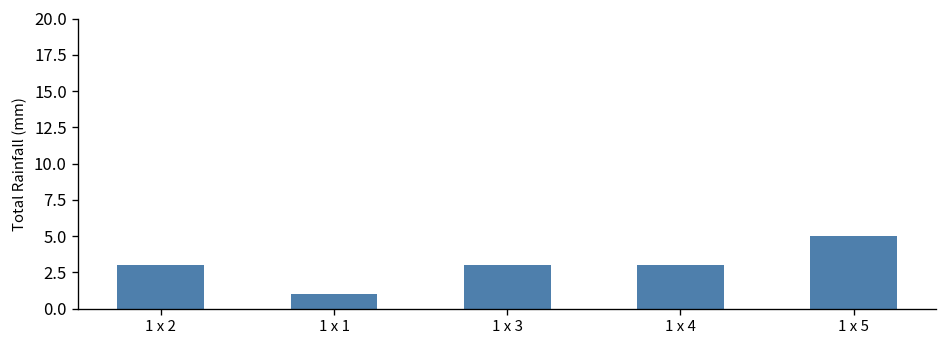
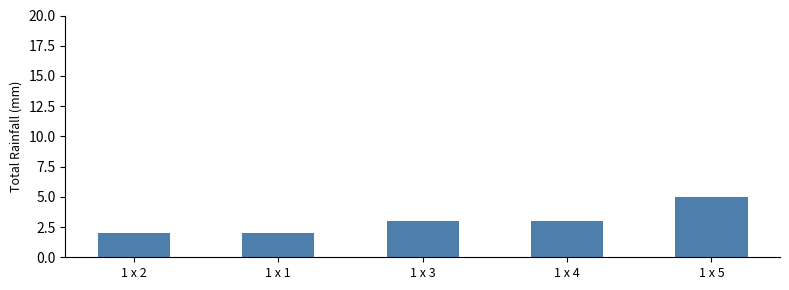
  {
-   "1 x 2": 3,
-   "1 x 1": 1,
+   "1 x 2": 2,
+   "1 x 1": 2,
    "1 x 3": 3,
    "1 x 4": 3,
    "1 x 5": 5
  }
